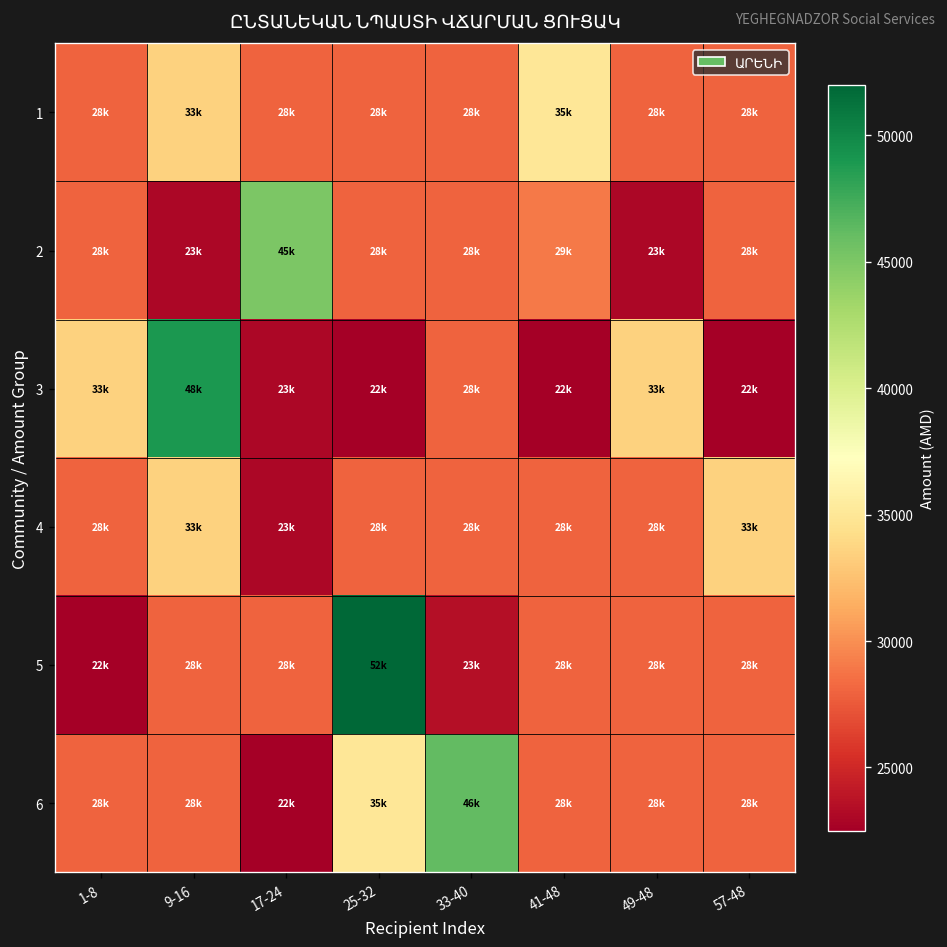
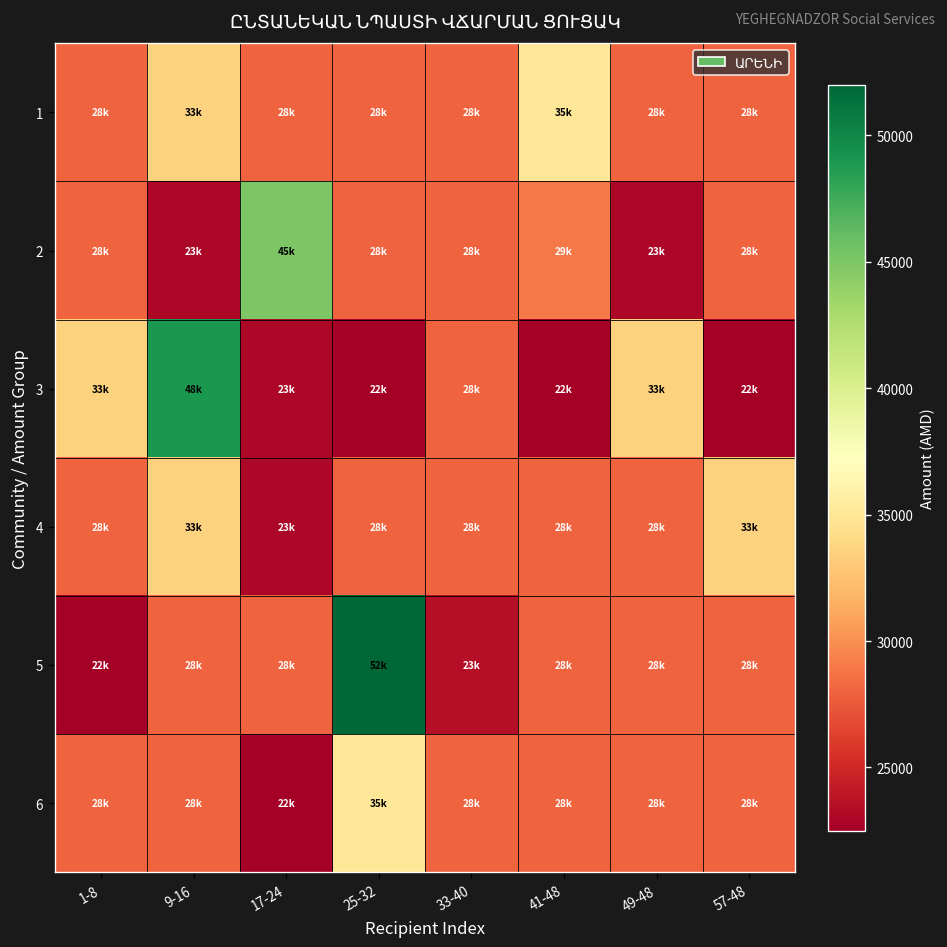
  {
    "1": {
      "1-8": "28k",
      "9-16": "33k",
      "17-24": "28k",
      "25-32": "28k",
      "33-40": "28k",
      "41-48": "35k",
      "49-48": "28k",
      "57-48": "28k"
    },
    "2": {
      "1-8": "28k",
      "9-16": "23k",
      "17-24": "45k",
      "25-32": "28k",
      "33-40": "28k",
      "41-48": "29k",
      "49-48": "23k",
      "57-48": "28k"
    },
    "3": {
      "1-8": "33k",
      "9-16": "48k",
      "17-24": "23k",
      "25-32": "22k",
      "33-40": "28k",
      "41-48": "22k",
      "49-48": "33k",
      "57-48": "22k"
    },
    "4": {
      "1-8": "28k",
      "9-16": "33k",
      "17-24": "23k",
      "25-32": "28k",
      "33-40": "28k",
      "41-48": "28k",
      "49-48": "28k",
      "57-48": "33k"
    },
    "5": {
      "1-8": "22k",
      "9-16": "28k",
      "17-24": "28k",
      "25-32": "52k",
      "33-40": "23k",
      "41-48": "28k",
      "49-48": "28k",
      "57-48": "28k"
    },
    "6": {
      "1-8": "28k",
      "9-16": "28k",
      "17-24": "22k",
      "25-32": "35k",
-     "33-40": "46k",
+     "33-40": "28k",
      "41-48": "28k",
      "49-48": "28k",
      "57-48": "28k"
    }
  }
